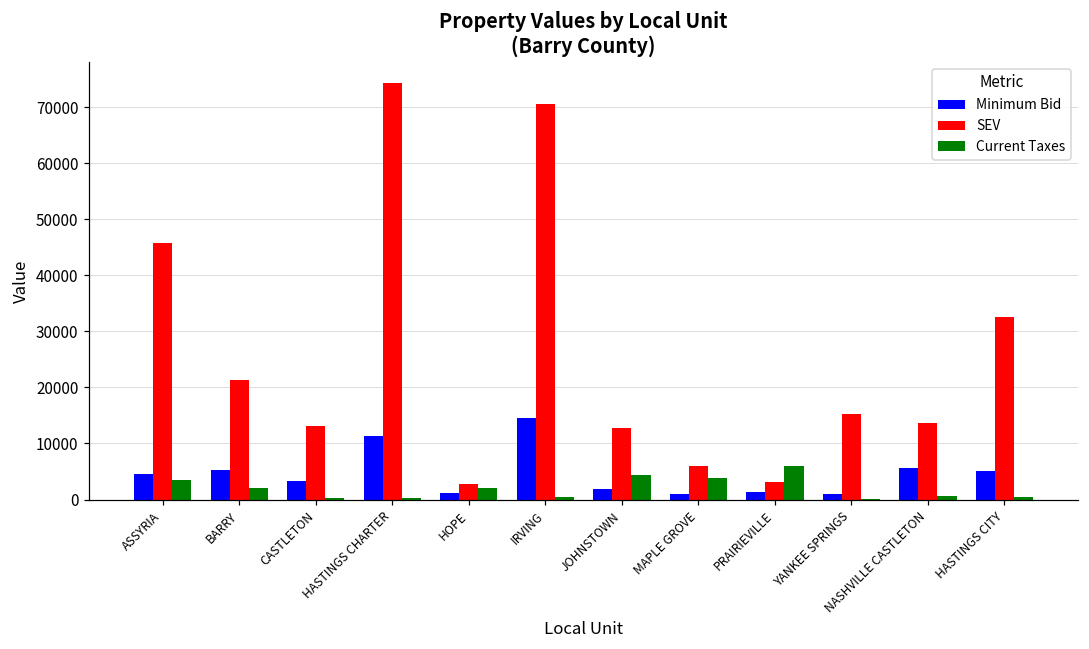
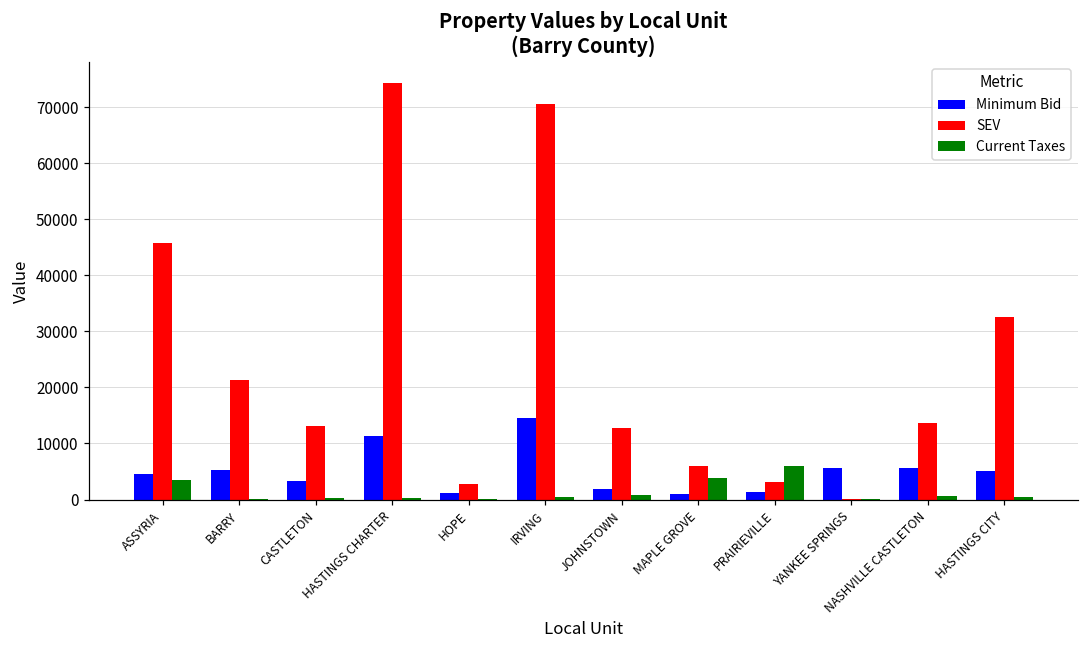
  {
    "Minimum Bid": {
      "ASSYRIA": 5000,
      "BARRY": 5000,
      "CASTLETON": 3000,
      "HASTINGS CHARTER": 11000,
      "HOPE": 1000,
      "IRVING": 15000,
      "JOHNSTOWN": 2000,
      "MAPLE GROVE": 1000,
      "PRAIRIEVILLE": 1000,
-     "YANKEE SPRINGS": 1000,
+     "YANKEE SPRINGS": 6000,
      "NASHVILLE CASTLETON": 6000,
      "HASTINGS CITY": 5000
    },
    "SEV": {
      "ASSYRIA": 46000,
      "BARRY": 21000,
      "CASTLETON": 13000,
      "HASTINGS CHARTER": 74000,
      "HOPE": 3000,
      "IRVING": 71000,
      "JOHNSTOWN": 13000,
      "MAPLE GROVE": 6000,
      "PRAIRIEVILLE": 3000,
-     "YANKEE SPRINGS": 15000,
+     "YANKEE SPRINGS": 0,
      "NASHVILLE CASTLETON": 14000,
      "HASTINGS CITY": 33000
    },
    "Current Taxes": {
      "ASSYRIA": 3000,
-     "BARRY": 2000,
-     "HOPE": 2000,
+     "BARRY": 0,
+     "HOPE": 0,
      "IRVING": 1000,
-     "JOHNSTOWN": 4000,
+     "JOHNSTOWN": 1000,
      "MAPLE GROVE": 4000,
      "PRAIRIEVILLE": 6000,
      "NASHVILLE CASTLETON": 1000
    }
  }
